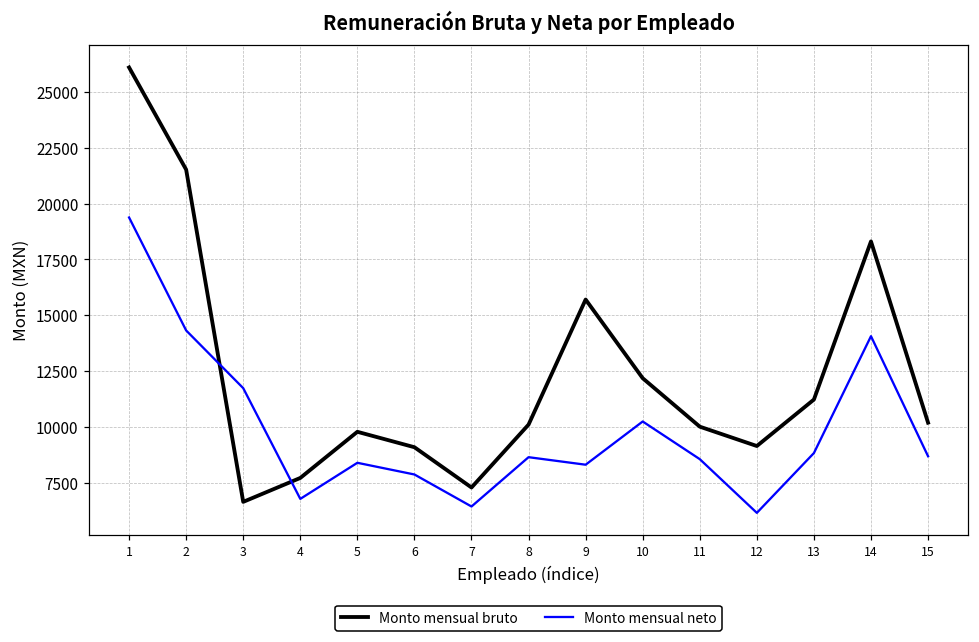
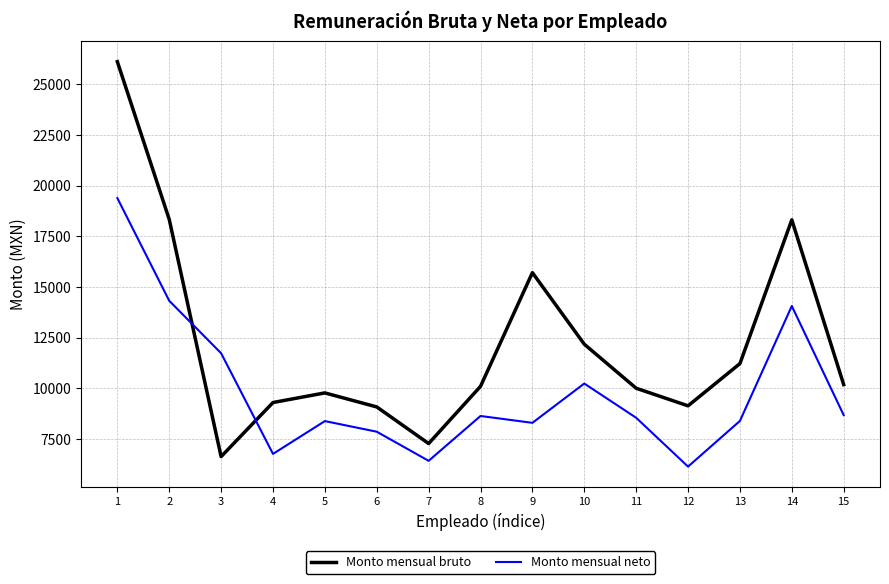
  {
    "Monto mensual bruto": {
      "1": 26100,
-     "2": 21500,
+     "2": 18300,
      "3": 6600,
-     "4": 7700,
+     "4": 9300,
      "5": 9800,
      "6": 9100,
      "7": 7300,
      "8": 10100,
      "9": 15700,
      "10": 12200,
      "11": 10000,
      "12": 9100,
      "13": 11200,
      "14": 18300,
      "15": 10200
    },
    "Monto mensual neto": {
      "1": 19400,
      "2": 14300,
      "3": 11700,
      "4": 6800,
      "5": 8400,
      "6": 7900,
      "7": 6400,
      "8": 8600,
      "9": 8300,
      "10": 10200,
      "11": 8600,
      "12": 6100,
-     "13": 8800,
+     "13": 8400,
      "14": 14100,
      "15": 8700
    }
  }
